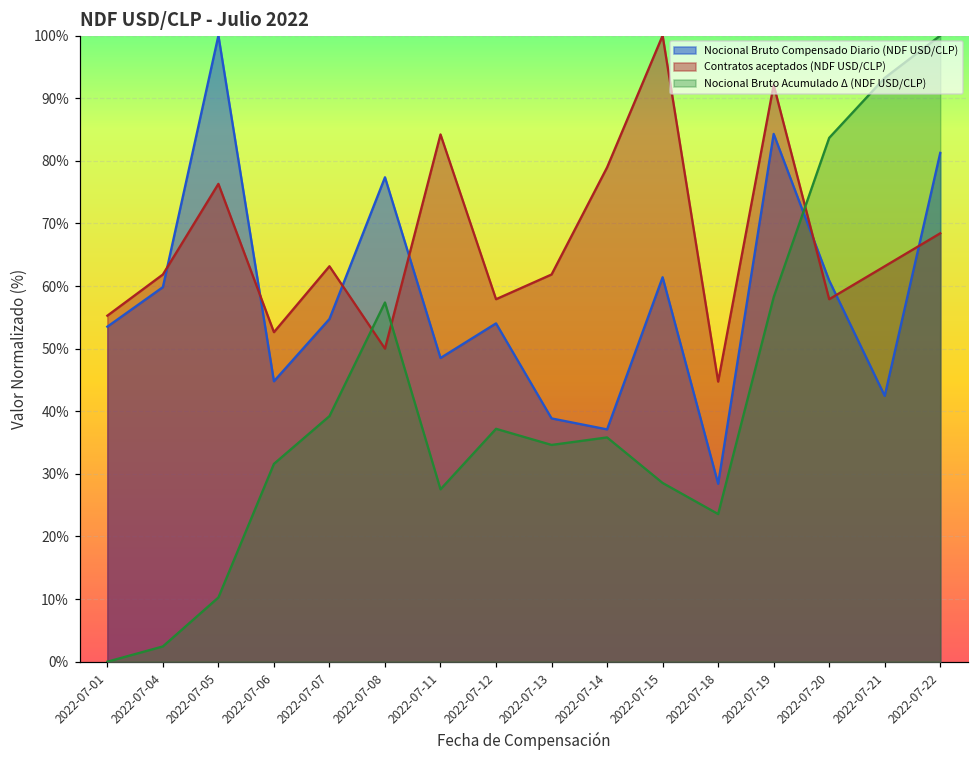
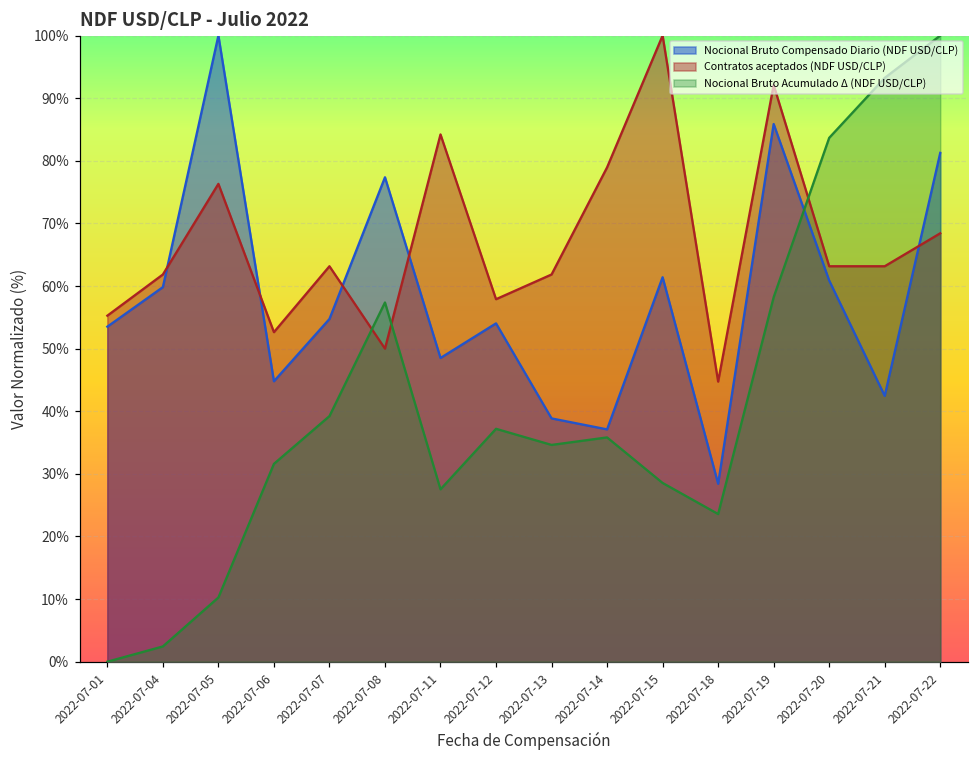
  {
    "Nocional Bruto Compensado Diario (NDF USD/CLP)": {
      "2022-07-01": "54%",
      "2022-07-04": "60%",
      "2022-07-05": "100%",
      "2022-07-06": "45%",
      "2022-07-07": "55%",
      "2022-07-08": "77%",
      "2022-07-11": "49%",
      "2022-07-12": "54%",
      "2022-07-13": "39%",
      "2022-07-14": "37%",
      "2022-07-15": "61%",
      "2022-07-18": "28%",
-     "2022-07-19": "84%",
+     "2022-07-19": "86%",
      "2022-07-20": "61%",
      "2022-07-21": "42%",
      "2022-07-22": "81%"
    },
    "Contratos aceptados (NDF USD/CLP)": {
      "2022-07-01": "55%",
      "2022-07-04": "62%",
      "2022-07-05": "76%",
      "2022-07-06": "53%",
      "2022-07-07": "63%",
      "2022-07-08": "50%",
      "2022-07-11": "84%",
      "2022-07-12": "58%",
      "2022-07-13": "62%",
      "2022-07-14": "79%",
      "2022-07-15": "100%",
      "2022-07-18": "45%",
-     "2022-07-20": "58%",
+     "2022-07-20": "63%",
      "2022-07-21": "63%",
      "2022-07-22": "68%"
    },
    "Nocional Bruto Acumulado Δ (NDF USD/CLP)": {
      "2022-07-01": "0%",
      "2022-07-04": "2%",
      "2022-07-05": "10%",
      "2022-07-06": "32%",
      "2022-07-07": "39%",
      "2022-07-08": "57%",
      "2022-07-11": "28%",
      "2022-07-12": "37%",
      "2022-07-13": "35%",
      "2022-07-14": "36%",
      "2022-07-15": "29%",
      "2022-07-18": "24%",
      "2022-07-19": "58%",
      "2022-07-20": "84%",
      "2022-07-22": "100%"
    }
  }
